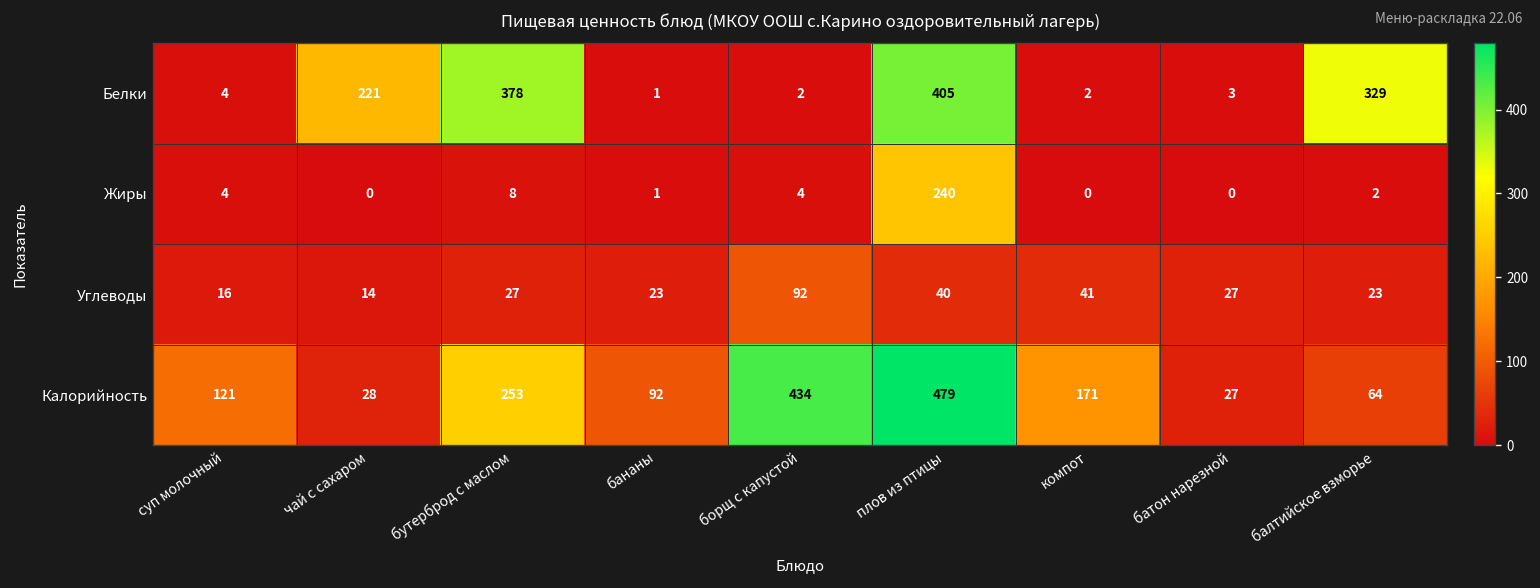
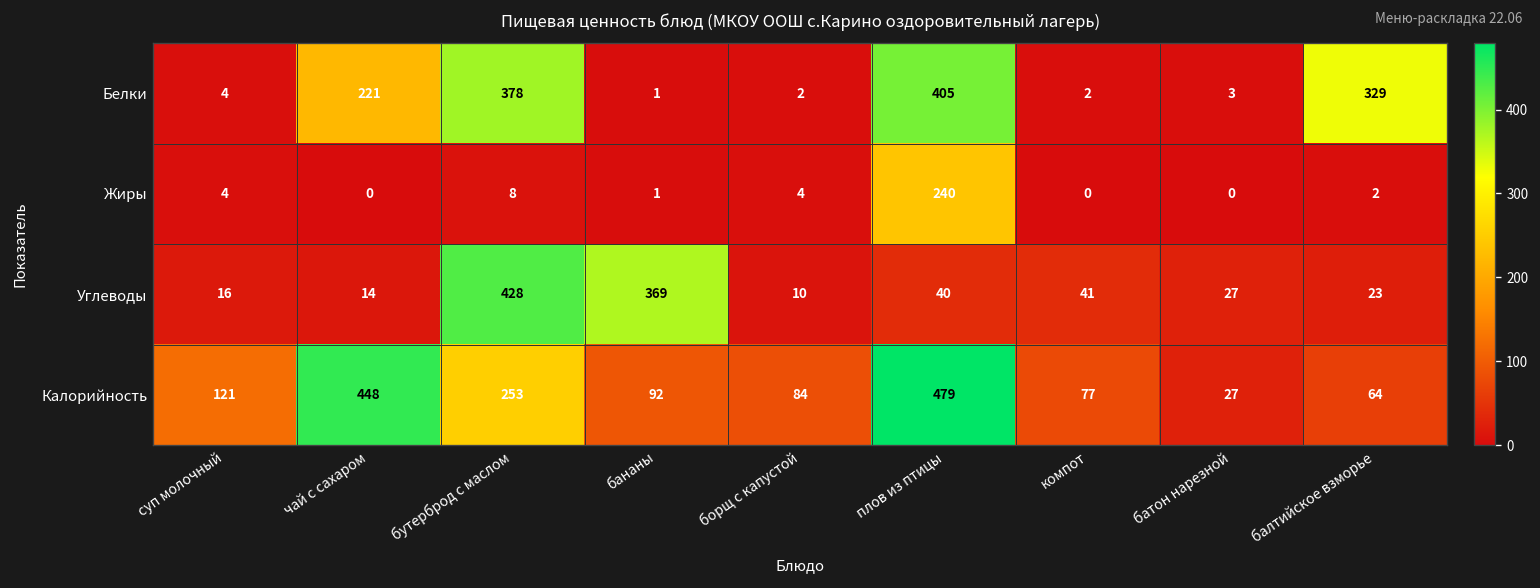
  {
    "Белки": {
      "суп молочный": 4,
      "чай с сахаром": 221,
      "бутерброд с маслом": 378,
      "бананы": 1,
      "борщ с капустой": 2,
      "плов из птицы": 405,
      "компот": 2,
      "батон нарезной": 3,
      "балтийское взморье": 329
    },
    "Жиры": {
      "суп молочный": 4,
      "чай с сахаром": 0,
      "бутерброд с маслом": 8,
      "бананы": 1,
      "борщ с капустой": 4,
      "плов из птицы": 240,
      "компот": 0,
      "батон нарезной": 0,
      "балтийское взморье": 2
    },
    "Углеводы": {
      "суп молочный": 16,
      "чай с сахаром": 14,
-     "бутерброд с маслом": 27,
-     "бананы": 23,
-     "борщ с капустой": 92,
+     "бутерброд с маслом": 428,
+     "бананы": 369,
+     "борщ с капустой": 10,
      "плов из птицы": 40,
      "компот": 41,
      "батон нарезной": 27,
      "балтийское взморье": 23
    },
    "Калорийность": {
      "суп молочный": 121,
-     "чай с сахаром": 28,
+     "чай с сахаром": 448,
      "бутерброд с маслом": 253,
      "бананы": 92,
-     "борщ с капустой": 434,
+     "борщ с капустой": 84,
      "плов из птицы": 479,
-     "компот": 171,
+     "компот": 77,
      "батон нарезной": 27,
      "балтийское взморье": 64
    }
  }
